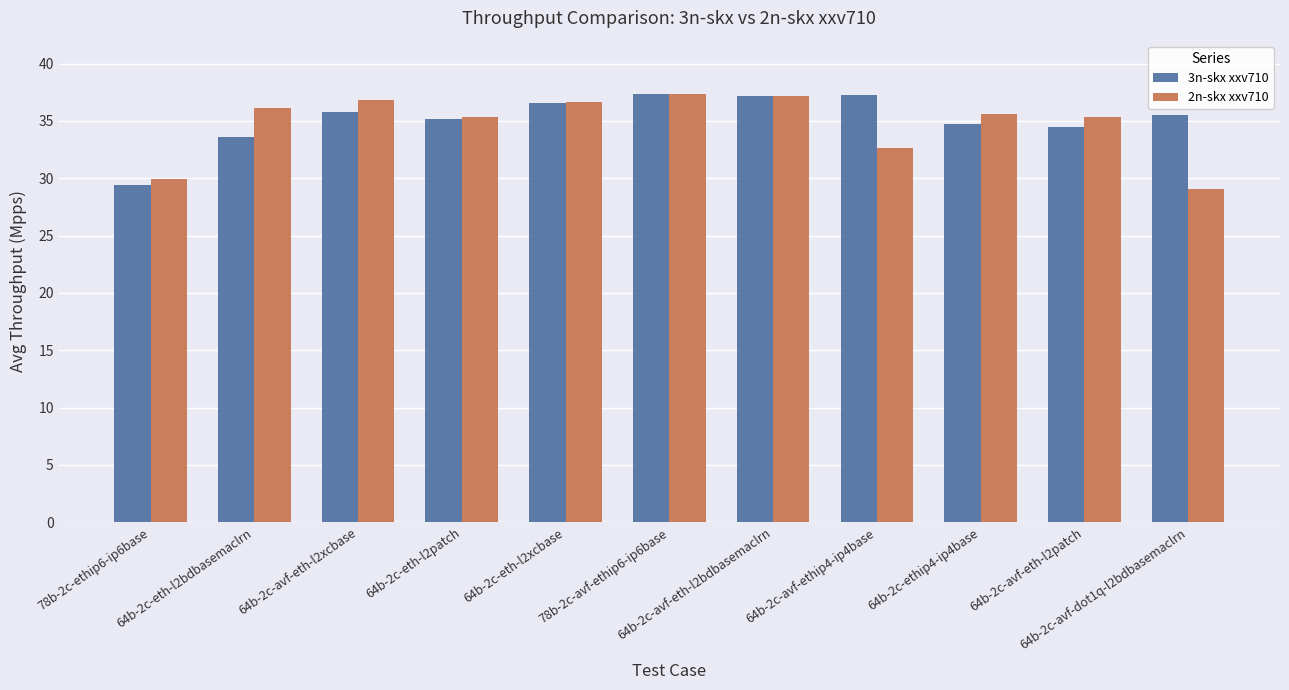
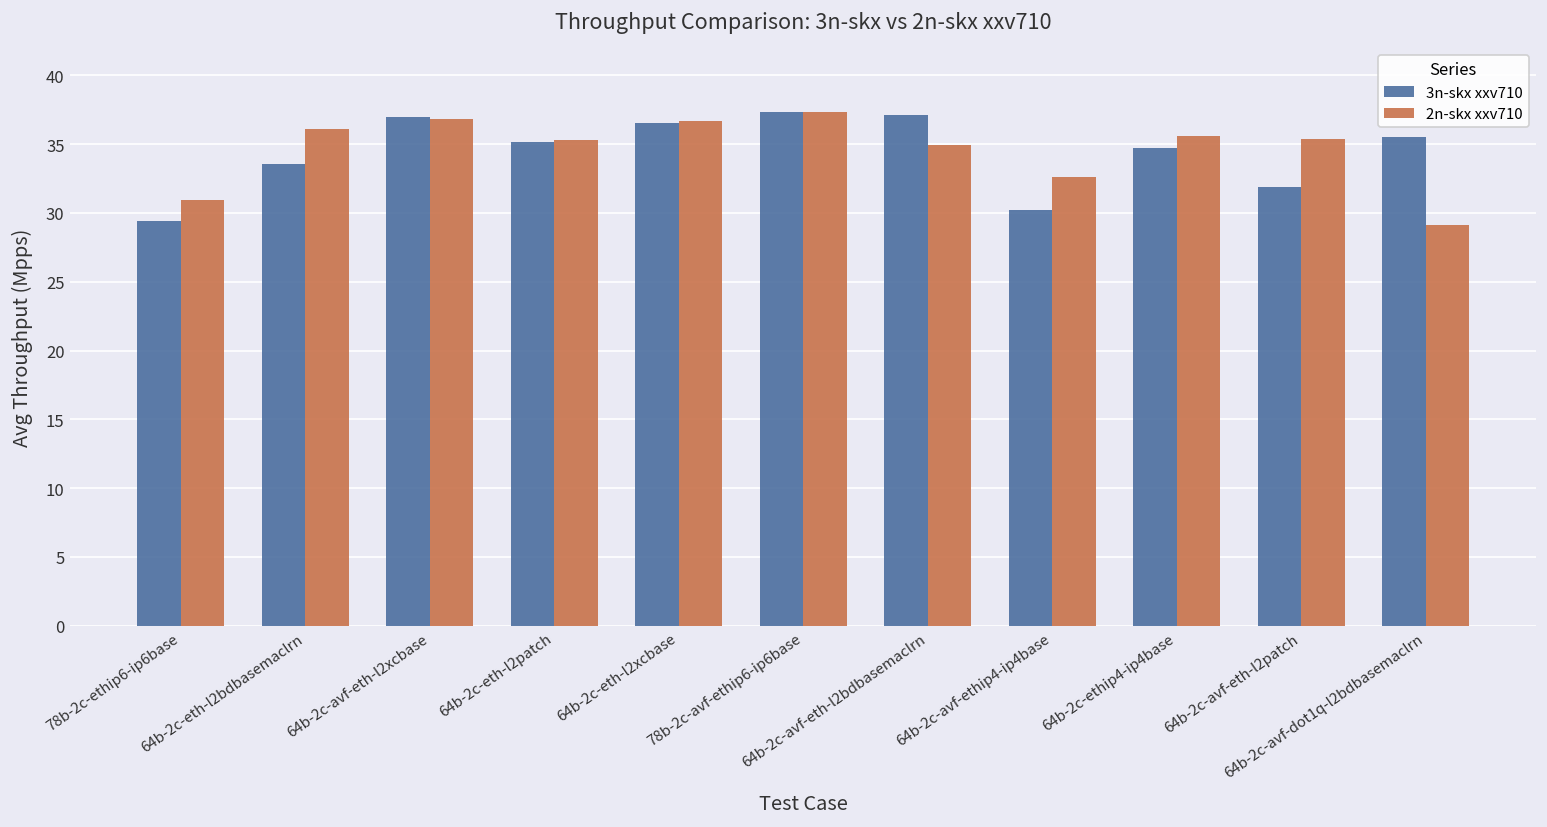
  {
    "3n-skx xxv710": {
      "78b-2c-ethip6-ip6base": 29.4,
      "64b-2c-eth-l2bdbasemaclrn": 33.6,
-     "64b-2c-avf-eth-l2xcbase": 35.8,
+     "64b-2c-avf-eth-l2xcbase": 37.0,
      "64b-2c-eth-l2patch": 35.2,
      "64b-2c-eth-l2xcbase": 36.6,
      "78b-2c-avf-ethip6-ip6base": 37.3,
      "64b-2c-avf-eth-l2bdbasemaclrn": 37.1,
-     "64b-2c-avf-ethip4-ip4base": 37.3,
+     "64b-2c-avf-ethip4-ip4base": 30.2,
      "64b-2c-ethip4-ip4base": 34.7,
-     "64b-2c-avf-eth-l2patch": 34.5,
+     "64b-2c-avf-eth-l2patch": 31.9,
      "64b-2c-avf-dot1q-l2bdbasemaclrn": 35.5
    },
    "2n-skx xxv710": {
-     "78b-2c-ethip6-ip6base": 30.0,
+     "78b-2c-ethip6-ip6base": 30.9,
      "64b-2c-eth-l2bdbasemaclrn": 36.1,
      "64b-2c-avf-eth-l2xcbase": 36.8,
      "64b-2c-eth-l2patch": 35.3,
      "64b-2c-eth-l2xcbase": 36.7,
      "78b-2c-avf-ethip6-ip6base": 37.4,
-     "64b-2c-avf-eth-l2bdbasemaclrn": 37.2,
+     "64b-2c-avf-eth-l2bdbasemaclrn": 35.0,
      "64b-2c-avf-ethip4-ip4base": 32.6,
      "64b-2c-ethip4-ip4base": 35.6,
      "64b-2c-avf-eth-l2patch": 35.3,
      "64b-2c-avf-dot1q-l2bdbasemaclrn": 29.1
    }
  }
